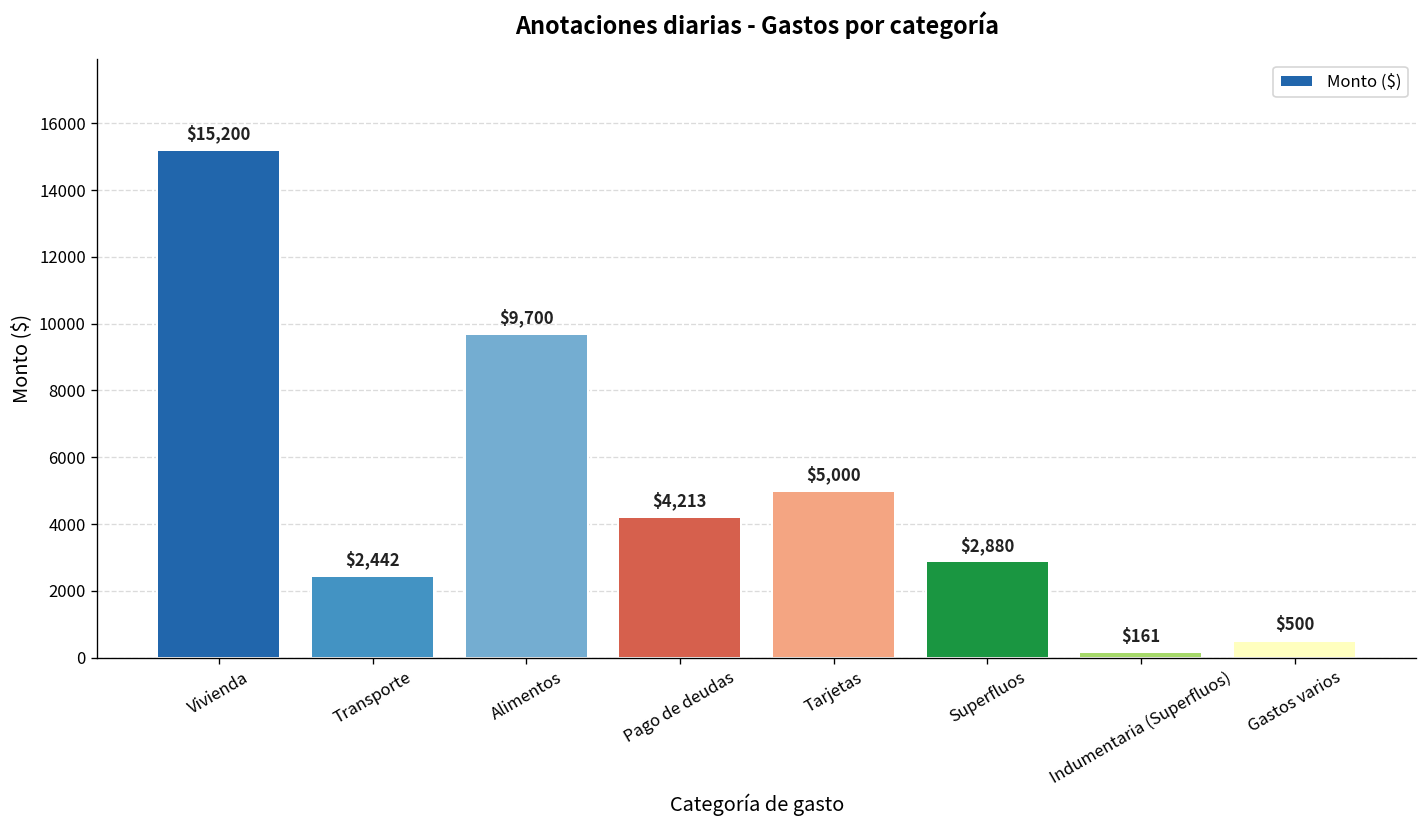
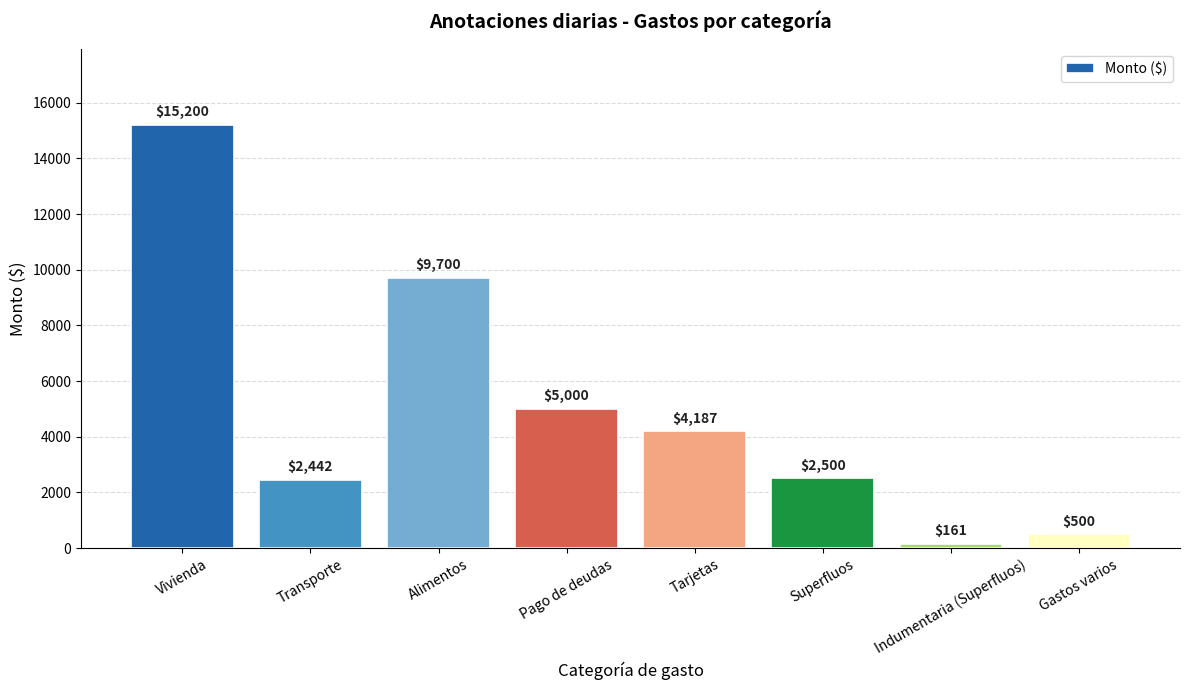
  {
    "Vivienda": "$15,200",
    "Transporte": "$2,442",
    "Alimentos": "$9,700",
-   "Pago de deudas": "$4,213",
-   "Tarjetas": "$5,000",
-   "Superfluos": "$2,880",
+   "Pago de deudas": "$5,000",
+   "Tarjetas": "$4,187",
+   "Superfluos": "$2,500",
    "Indumentaria (Superfluos)": "$161",
    "Gastos varios": "$500"
  }
